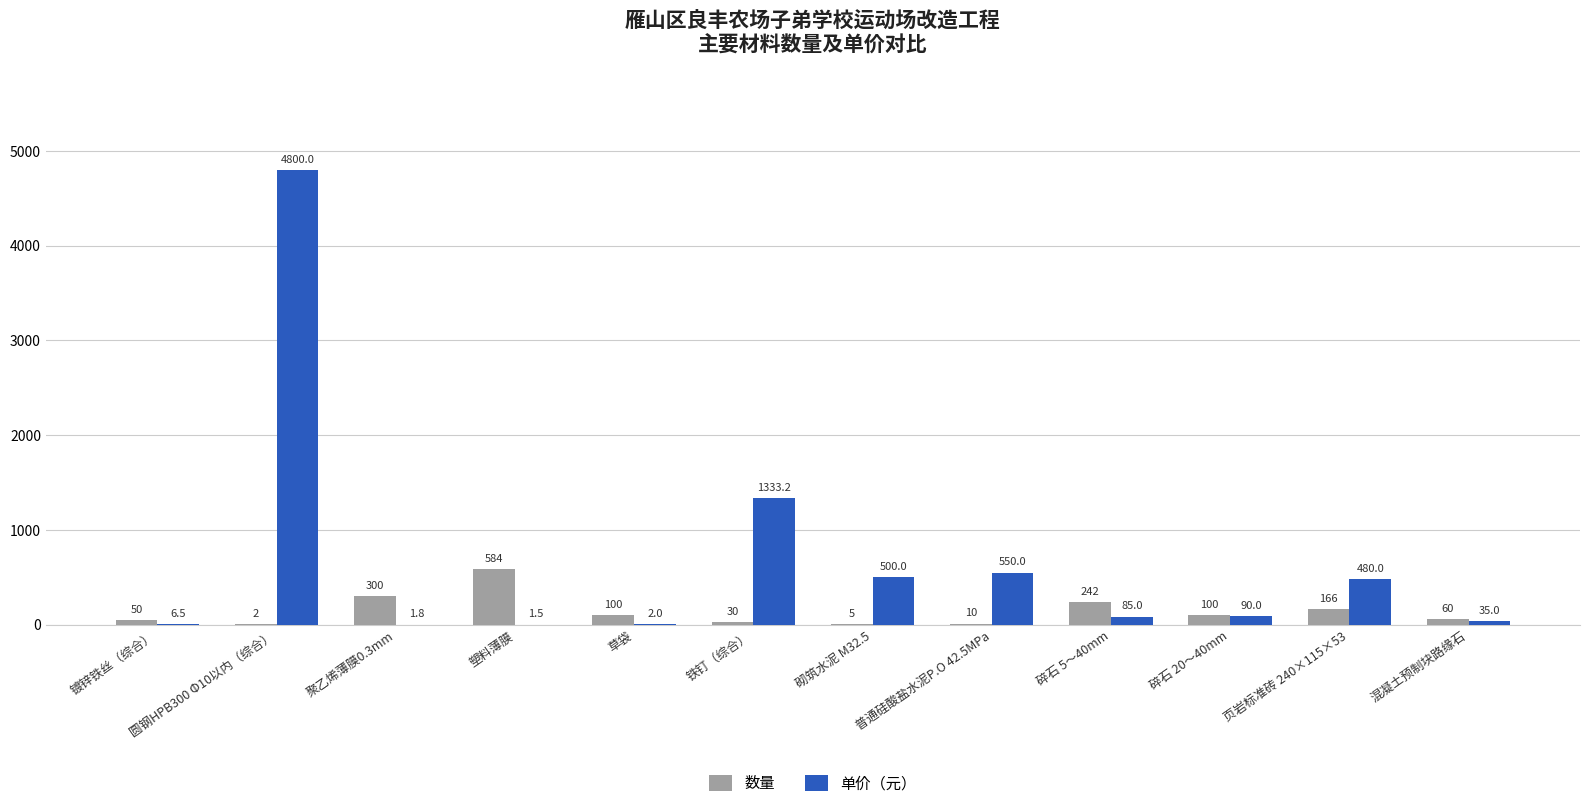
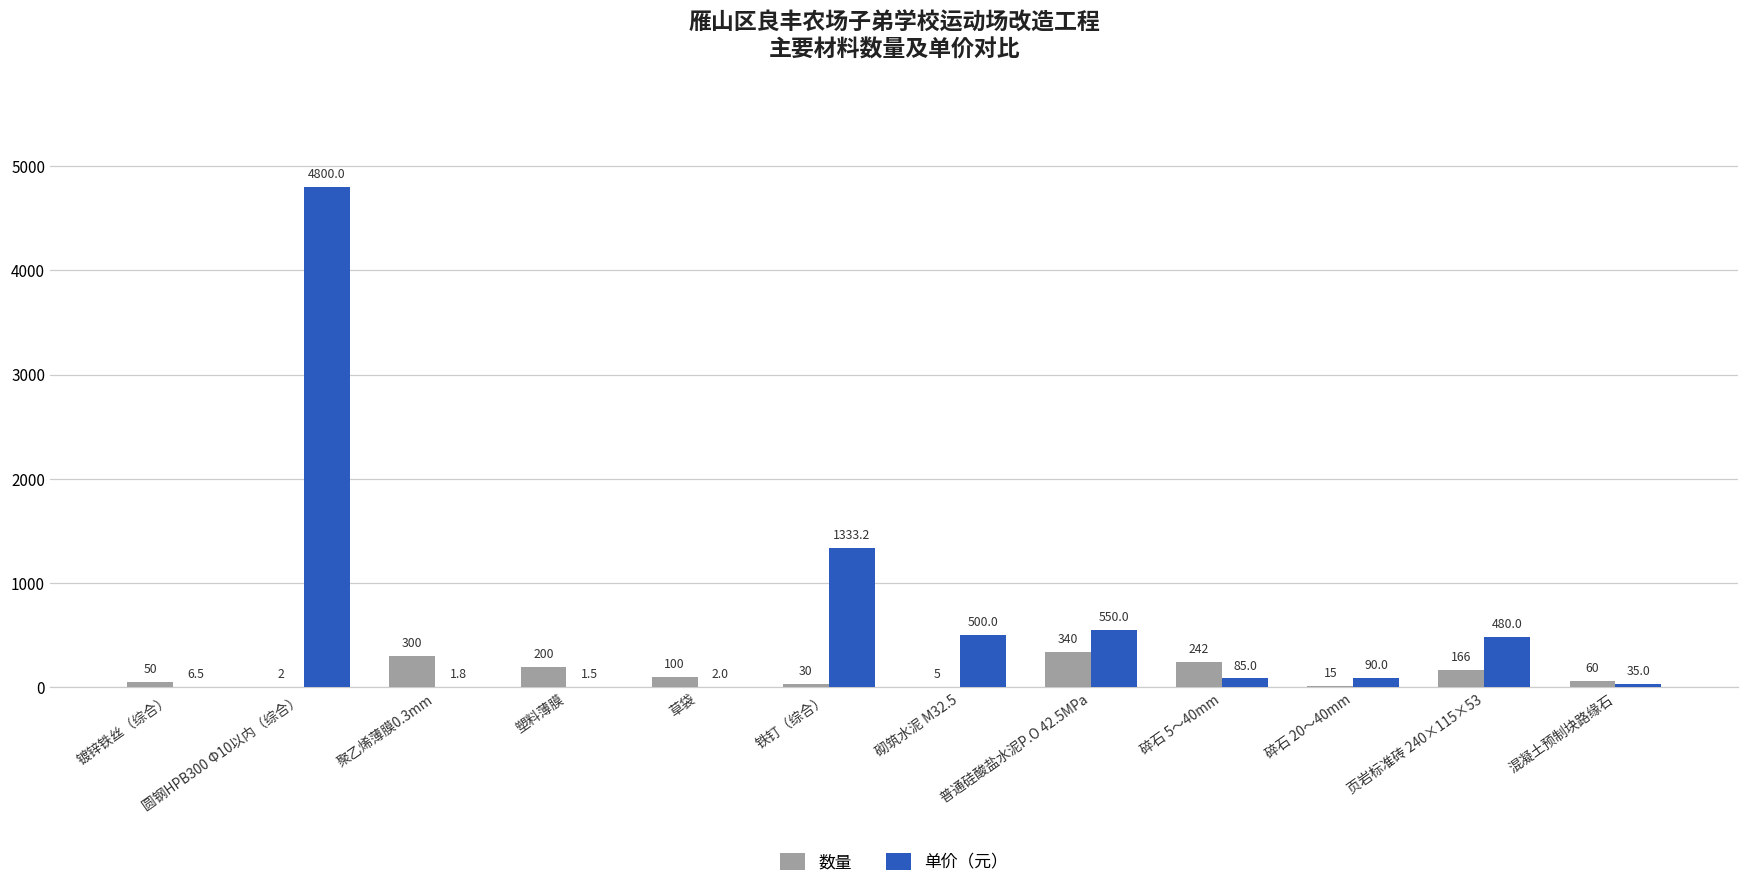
  {
    "数量": {
      "镀锌铁丝（综合）": 50,
      "圆钢HPB300 Φ10以内（综合）": 2,
      "聚乙烯薄膜0.3mm": 300,
-     "塑料薄膜": 584,
+     "塑料薄膜": 200,
      "草袋": 100,
      "铁钉（综合）": 30,
      "砌筑水泥 M32.5": 5,
-     "普通硅酸盐水泥P.O 42.5MPa": 10,
+     "普通硅酸盐水泥P.O 42.5MPa": 340,
      "碎石 5～40mm": 242,
-     "碎石 20～40mm": 100,
+     "碎石 20～40mm": 15,
      "页岩标准砖 240×115×53": 166,
      "混凝土预制块路缘石": 60
    },
    "单价（元）": {
      "镀锌铁丝（综合）": 6.5,
      "圆钢HPB300 Φ10以内（综合）": 4800.0,
      "聚乙烯薄膜0.3mm": 1.8,
      "塑料薄膜": 1.5,
      "草袋": 2.0,
      "铁钉（综合）": 1333.2,
      "砌筑水泥 M32.5": 500.0,
      "普通硅酸盐水泥P.O 42.5MPa": 550.0,
      "碎石 5～40mm": 85.0,
      "碎石 20～40mm": 90.0,
      "页岩标准砖 240×115×53": 480.0,
      "混凝土预制块路缘石": 35.0
    }
  }
